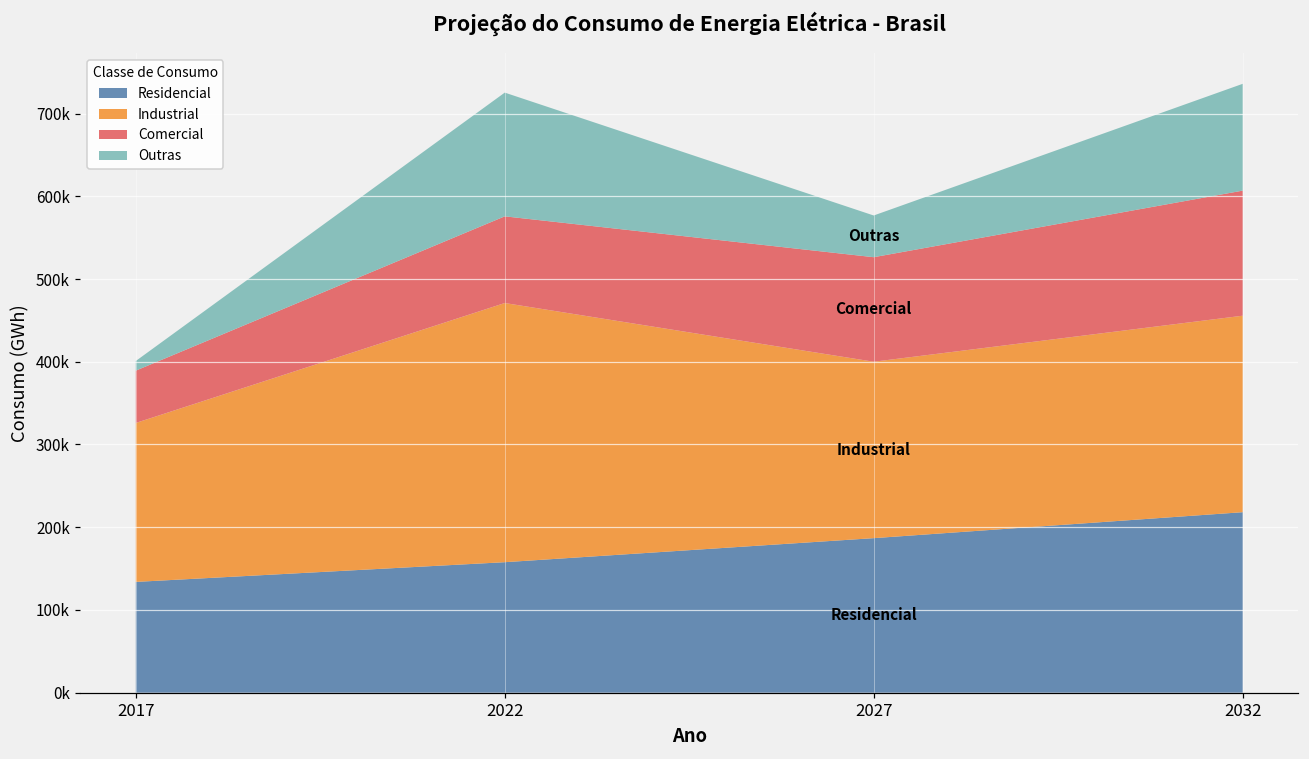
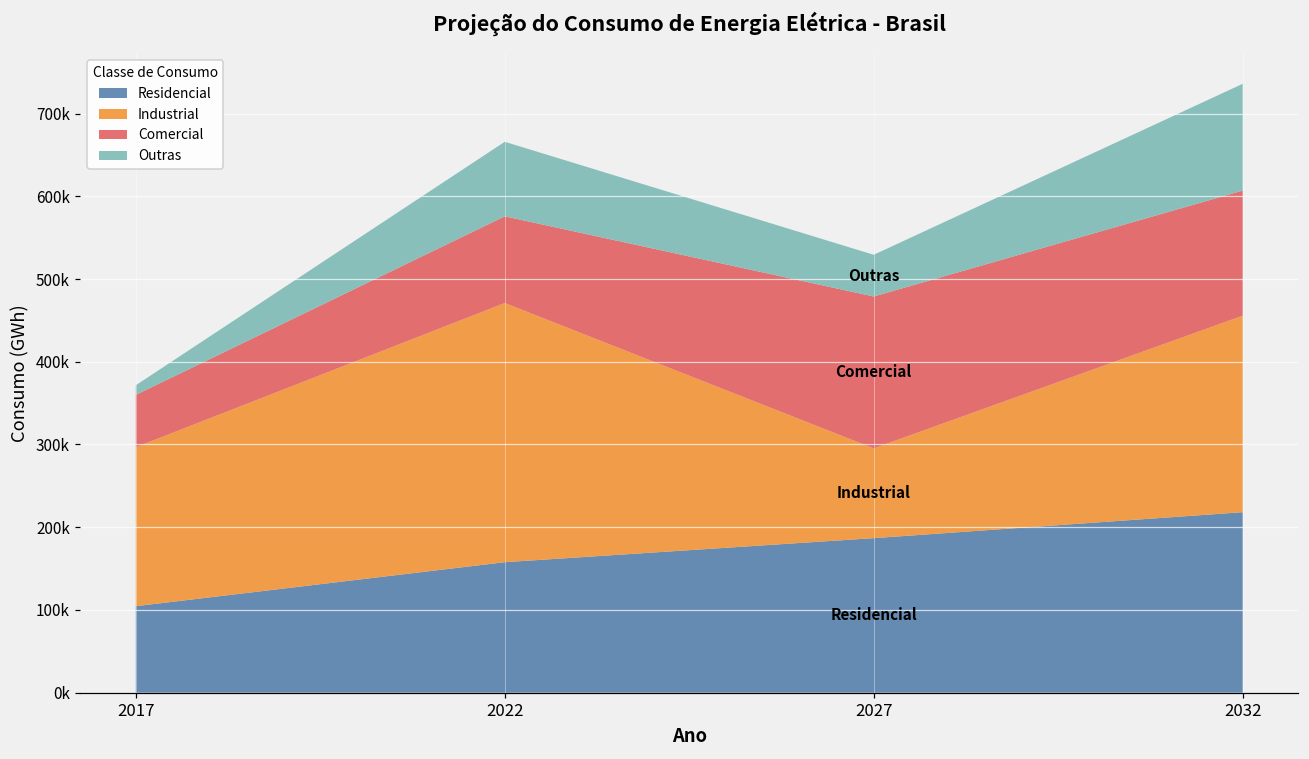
  {
    "Residencial": {
-     "2017": 130000,
+     "2017": 100000,
      "2022": 160000,
      "2027": 190000,
      "2032": 220000
    },
    "Industrial": {
      "2017": 190000,
      "2022": 310000,
-     "2027": 210000,
+     "2027": 110000,
      "2032": 240000
    },
    "Comercial": {
      "2017": 60000,
      "2022": 100000,
-     "2027": 130000,
+     "2027": 180000,
      "2032": 150000
    },
    "Outras": {
      "2017": 10000,
-     "2022": 150000,
+     "2022": 90000,
      "2027": 50000,
      "2032": 130000
    }
  }
